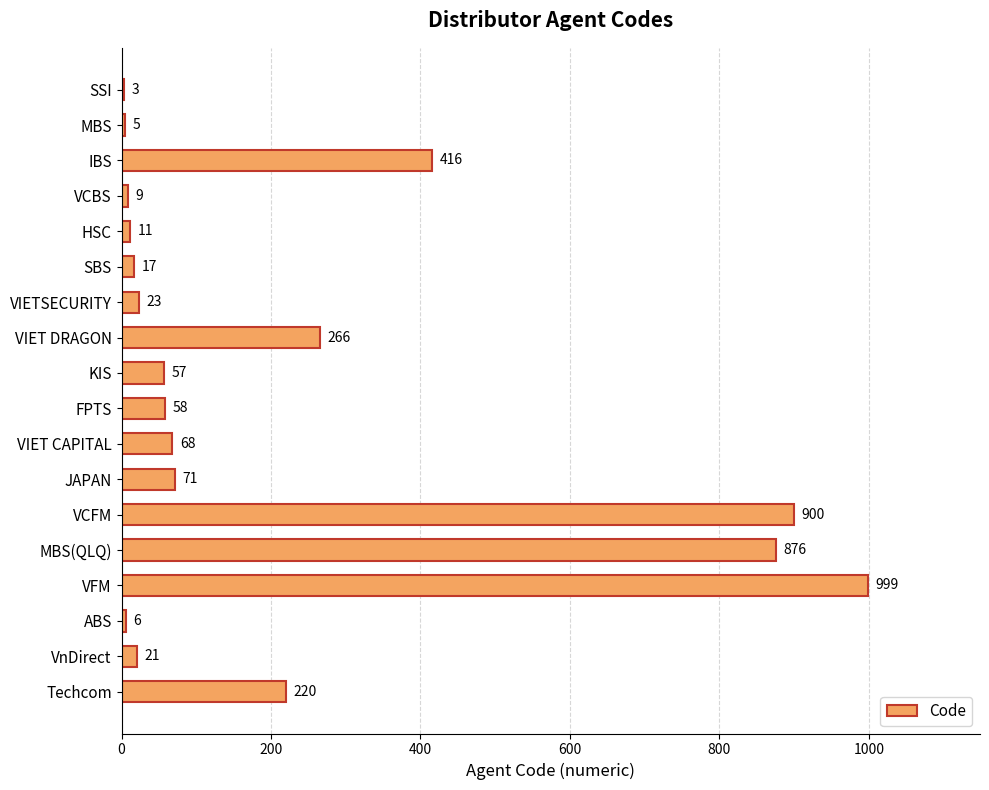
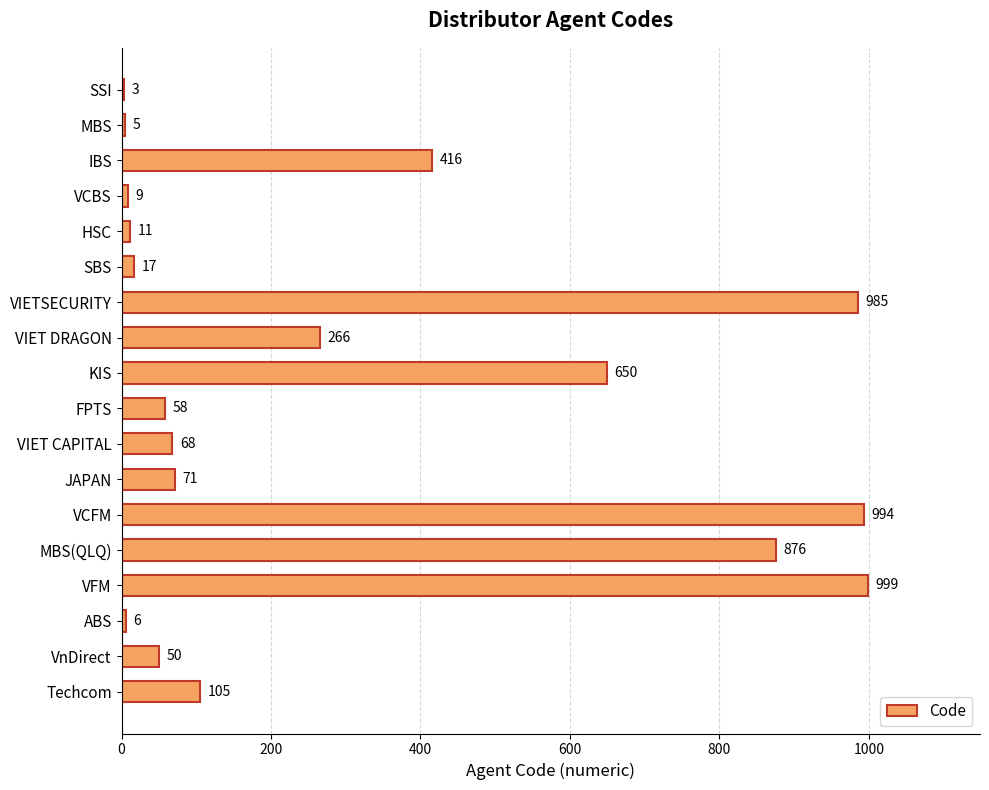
  {
    "SSI": 3,
    "MBS": 5,
    "IBS": 416,
    "VCBS": 9,
    "HSC": 11,
    "SBS": 17,
-   "VIETSECURITY": 23,
+   "VIETSECURITY": 985,
    "VIET DRAGON": 266,
-   "KIS": 57,
+   "KIS": 650,
    "FPTS": 58,
    "VIET CAPITAL": 68,
    "JAPAN": 71,
-   "VCFM": 900,
+   "VCFM": 994,
    "MBS(QLQ)": 876,
    "VFM": 999,
    "ABS": 6,
-   "VnDirect": 21,
-   "Techcom": 220
+   "VnDirect": 50,
+   "Techcom": 105
  }
